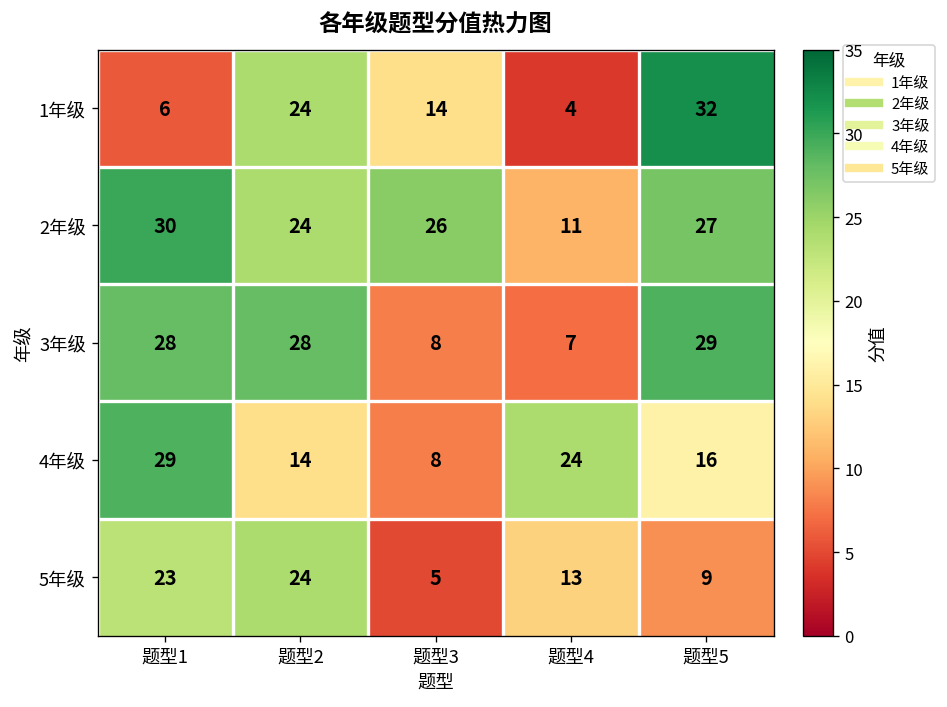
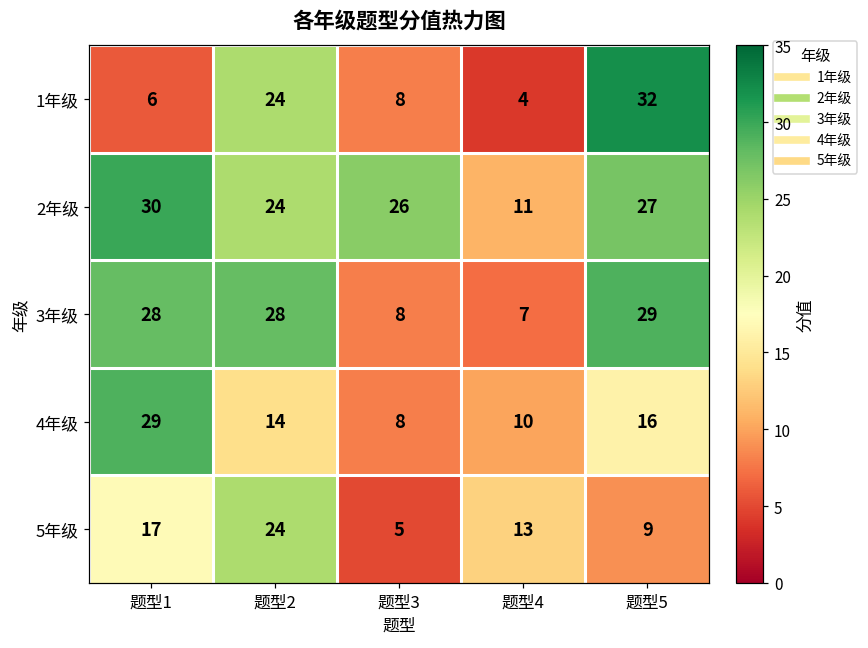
  {
    "1年级": {
      "题型1": 6,
      "题型2": 24,
-     "题型3": 14,
+     "题型3": 8,
      "题型4": 4,
      "题型5": 32
    },
    "2年级": {
      "题型1": 30,
      "题型2": 24,
      "题型3": 26,
      "题型4": 11,
      "题型5": 27
    },
    "3年级": {
      "题型1": 28,
      "题型2": 28,
      "题型3": 8,
      "题型4": 7,
      "题型5": 29
    },
    "4年级": {
      "题型1": 29,
      "题型2": 14,
      "题型3": 8,
-     "题型4": 24,
+     "题型4": 10,
      "题型5": 16
    },
    "5年级": {
-     "题型1": 23,
+     "题型1": 17,
      "题型2": 24,
      "题型3": 5,
      "题型4": 13,
      "题型5": 9
    }
  }
